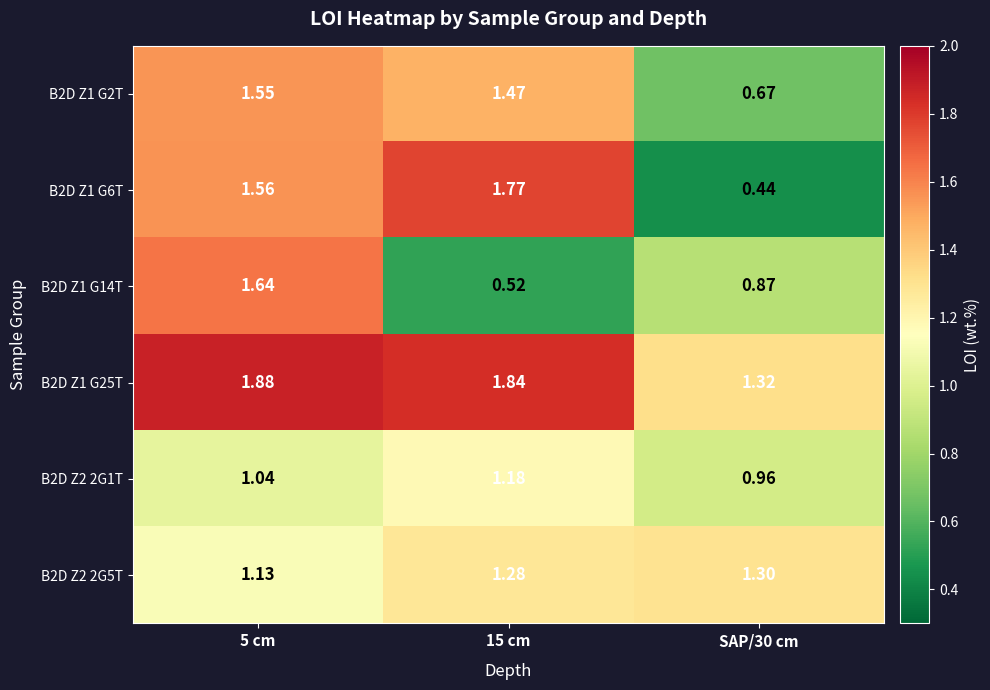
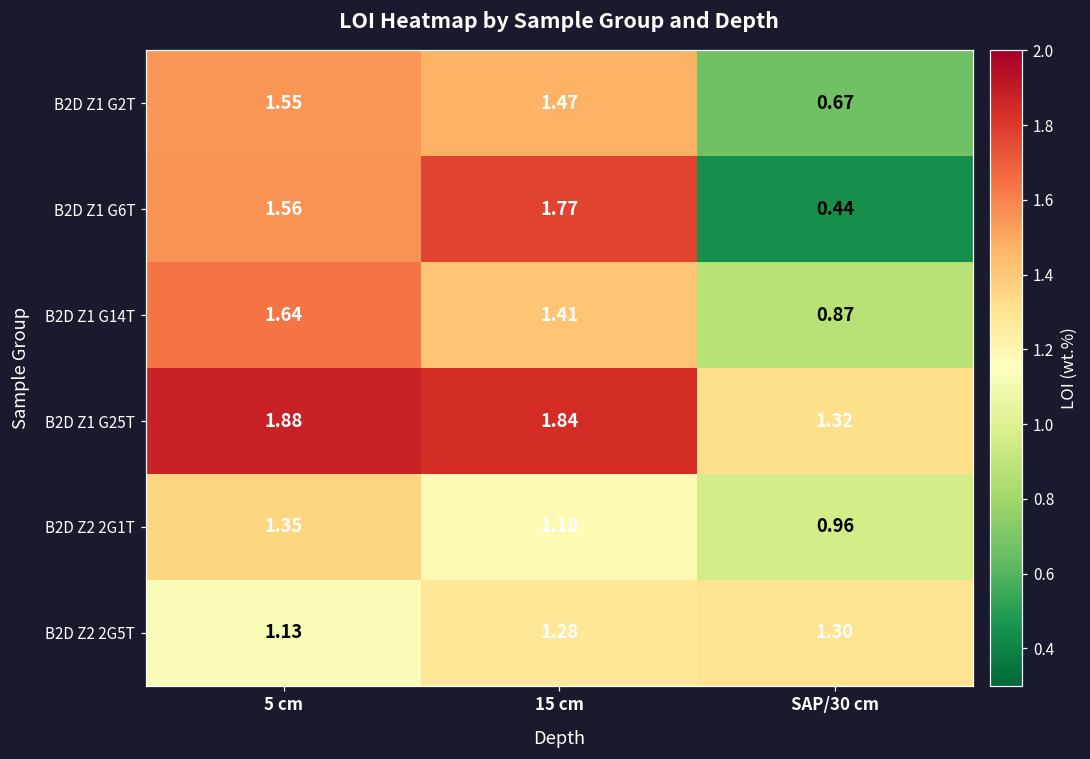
  {
    "B2D Z1 G2T": {
      "5 cm": 1.55,
      "15 cm": 1.47,
      "SAP/30 cm": 0.67
    },
    "B2D Z1 G6T": {
      "5 cm": 1.56,
      "15 cm": 1.77,
      "SAP/30 cm": 0.44
    },
    "B2D Z1 G14T": {
      "5 cm": 1.64,
-     "15 cm": 0.52,
+     "15 cm": 1.41,
      "SAP/30 cm": 0.87
    },
    "B2D Z1 G25T": {
      "5 cm": 1.88,
      "15 cm": 1.84,
      "SAP/30 cm": 1.32
    },
    "B2D Z2 2G1T": {
-     "5 cm": 1.04,
+     "5 cm": 1.35,
      "15 cm": 1.18,
      "SAP/30 cm": 0.96
    },
    "B2D Z2 2G5T": {
      "5 cm": 1.13,
      "15 cm": 1.28,
      "SAP/30 cm": 1.30
    }
  }
